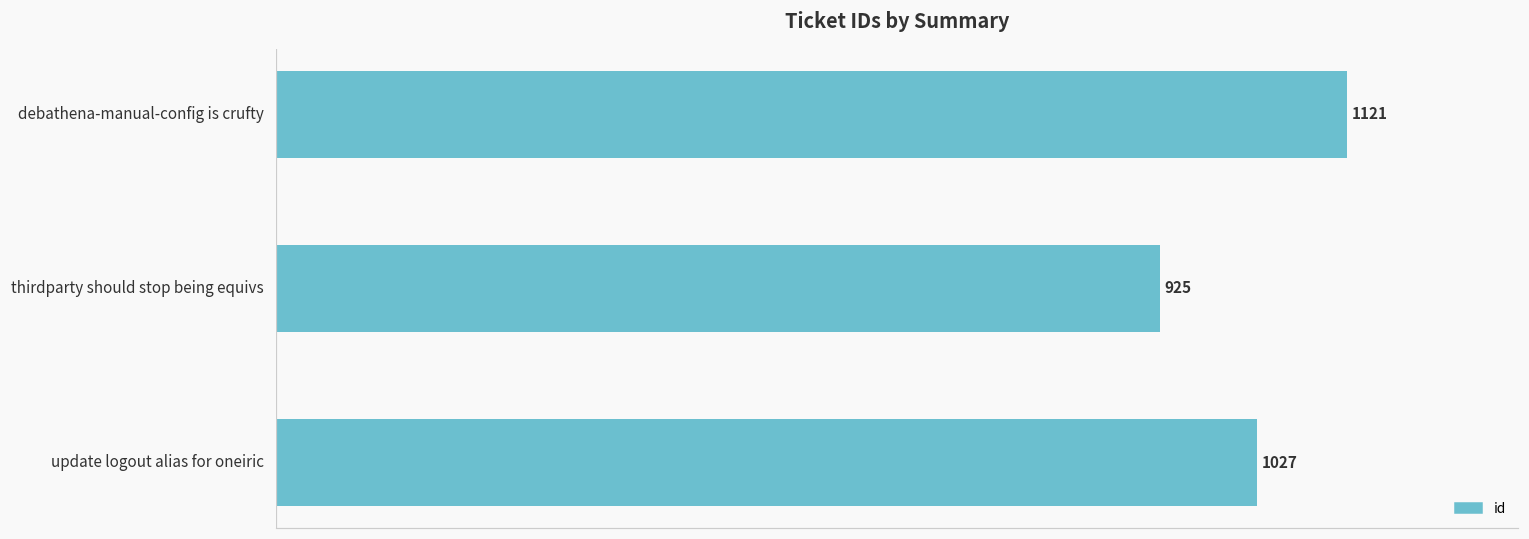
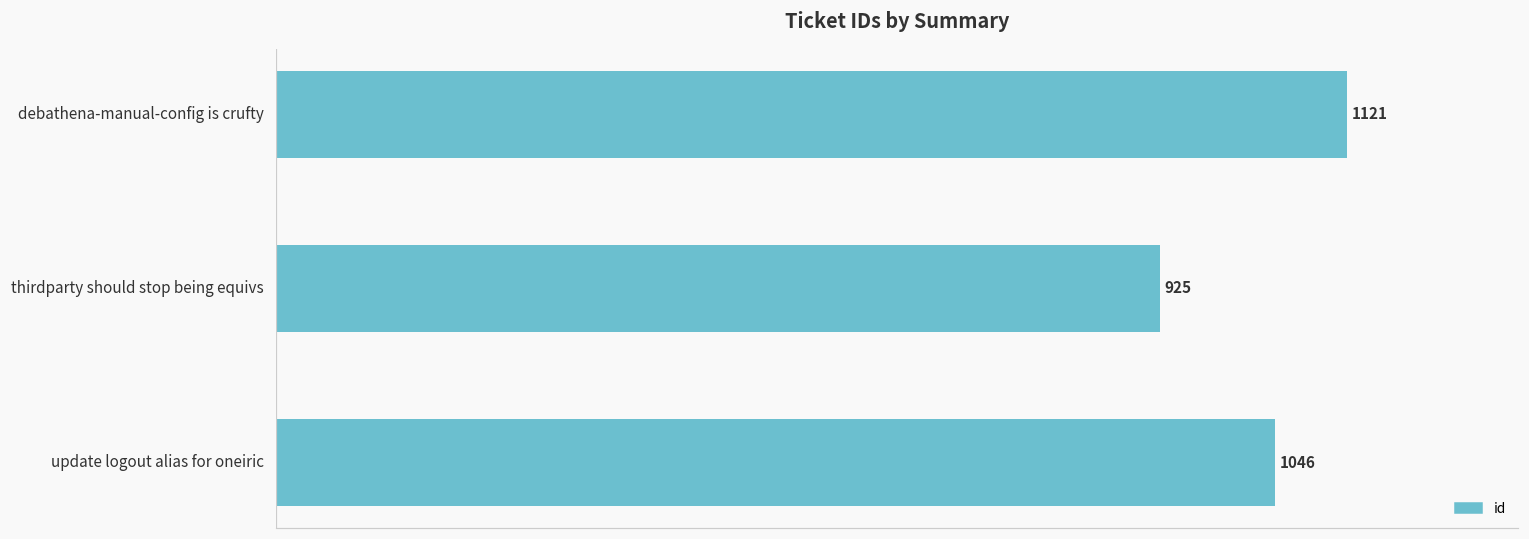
  {
    "debathena-manual-config is crufty": 1121,
    "thirdparty should stop being equivs": 925,
-   "update logout alias for oneiric": 1027
+   "update logout alias for oneiric": 1046
  }
